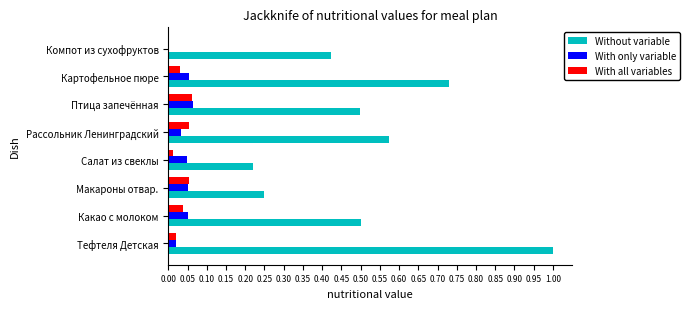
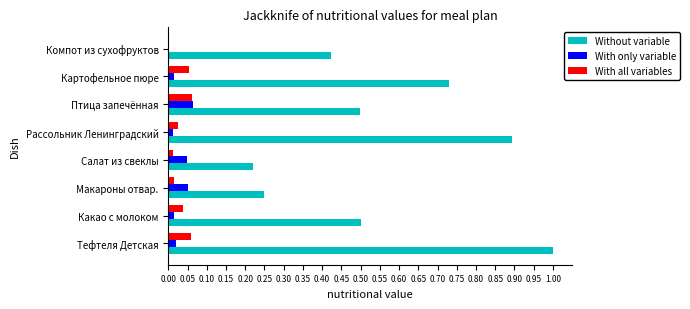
  {
    "Without variable": {
      "Компот из сухофруктов": 0.42,
      "Картофельное пюре": 0.73,
      "Птица запечённая": 0.50,
-     "Рассольник Ленинградский": 0.57,
+     "Рассольник Ленинградский": 0.89,
      "Салат из свеклы": 0.22,
      "Макароны отвар.": 0.25,
      "Какао с молоком": 0.50,
      "Тефтеля Детская": 1.00
    },
    "With only variable": {
-     "Картофельное пюре": 0.05,
+     "Картофельное пюре": 0.01,
      "Птица запечённая": 0.06,
-     "Рассольник Ленинградский": 0.03,
+     "Рассольник Ленинградский": 0.01,
      "Салат из свеклы": 0.05,
      "Макароны отвар.": 0.05,
-     "Какао с молоком": 0.05,
+     "Какао с молоком": 0.01,
      "Тефтеля Детская": 0.02
    },
    "With all variables": {
-     "Картофельное пюре": 0.03,
+     "Картофельное пюре": 0.05,
      "Птица запечённая": 0.06,
-     "Рассольник Ленинградский": 0.05,
+     "Рассольник Ленинградский": 0.03,
      "Салат из свеклы": 0.01,
-     "Макароны отвар.": 0.05,
+     "Макароны отвар.": 0.01,
      "Какао с молоком": 0.04,
-     "Тефтеля Детская": 0.02
+     "Тефтеля Детская": 0.06
    }
  }
